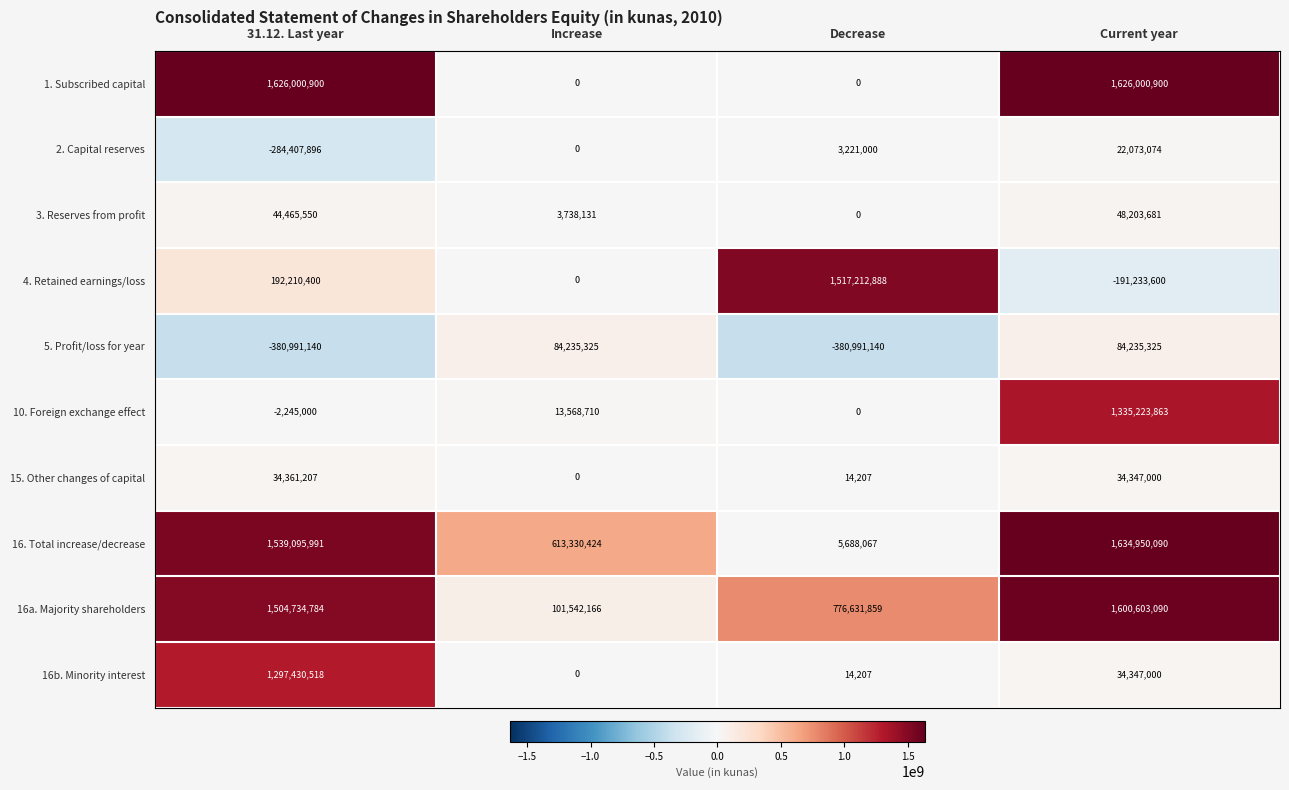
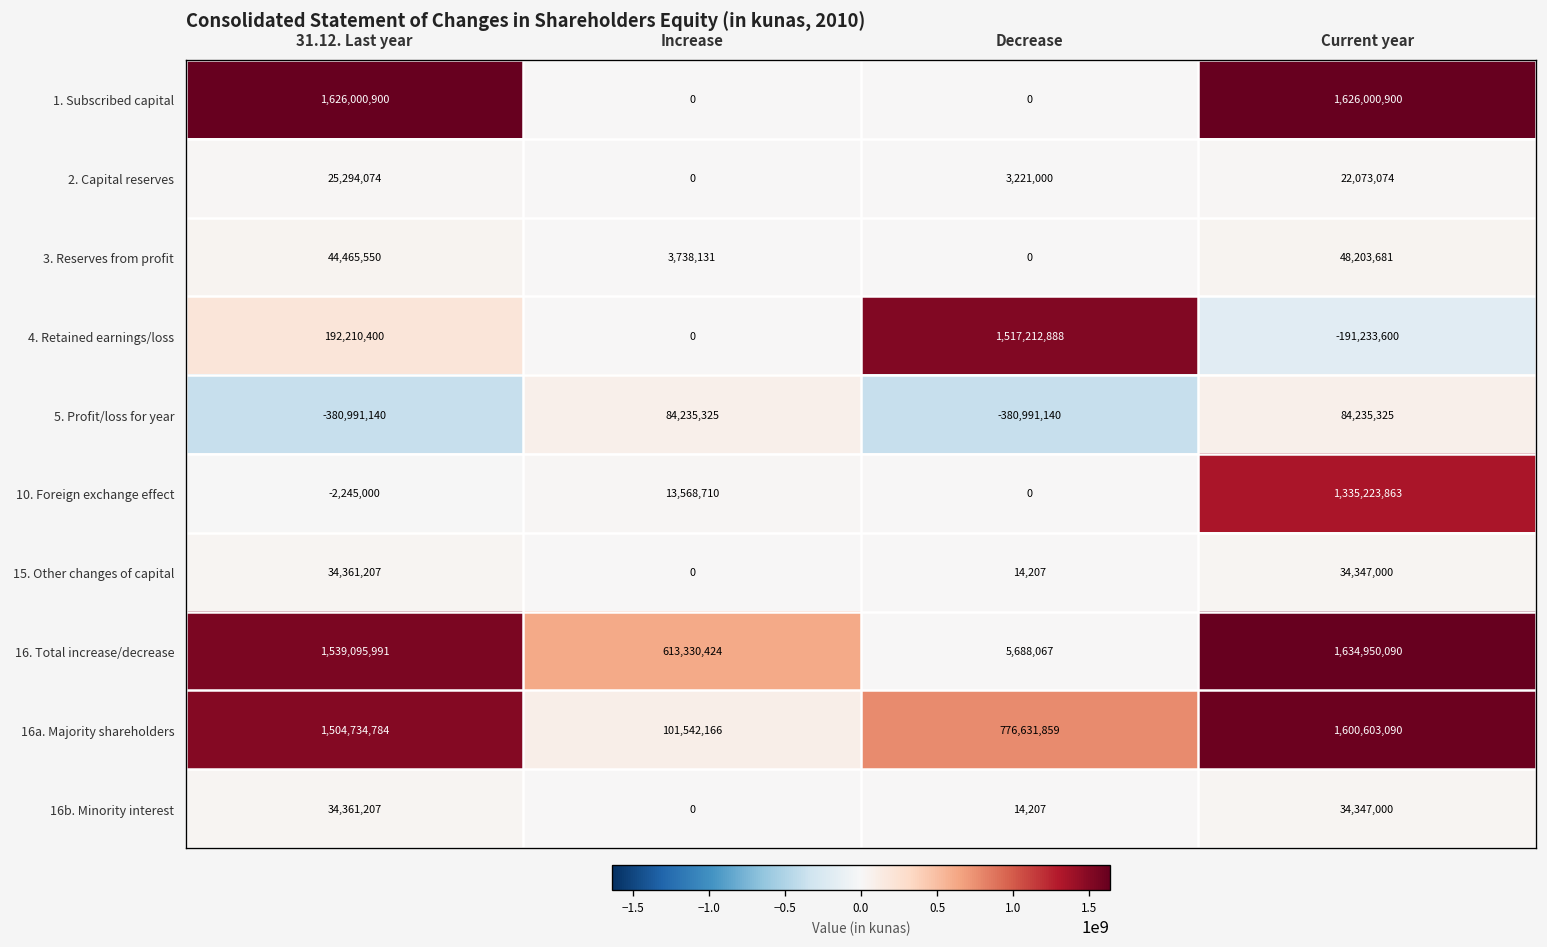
  {
    "1. Subscribed capital": {
      "31.12. Last year": "1,626,000,900",
      "Increase": "0",
      "Decrease": "0",
      "Current year": "1,626,000,900"
    },
    "2. Capital reserves": {
-     "31.12. Last year": "-284,407,896",
+     "31.12. Last year": "25,294,074",
      "Increase": "0",
      "Decrease": "3,221,000",
      "Current year": "22,073,074"
    },
    "3. Reserves from profit": {
      "31.12. Last year": "44,465,550",
      "Increase": "3,738,131",
      "Decrease": "0",
      "Current year": "48,203,681"
    },
    "4. Retained earnings/loss": {
      "31.12. Last year": "192,210,400",
      "Increase": "0",
      "Decrease": "1,517,212,888",
      "Current year": "-191,233,600"
    },
    "5. Profit/loss for year": {
      "31.12. Last year": "-380,991,140",
      "Increase": "84,235,325",
      "Decrease": "-380,991,140",
      "Current year": "84,235,325"
    },
    "10. Foreign exchange effect": {
      "31.12. Last year": "-2,245,000",
      "Increase": "13,568,710",
      "Decrease": "0",
      "Current year": "1,335,223,863"
    },
    "15. Other changes of capital": {
      "31.12. Last year": "34,361,207",
      "Increase": "0",
      "Decrease": "14,207",
      "Current year": "34,347,000"
    },
    "16. Total increase/decrease": {
      "31.12. Last year": "1,539,095,991",
      "Increase": "613,330,424",
      "Decrease": "5,688,067",
      "Current year": "1,634,950,090"
    },
    "16a. Majority shareholders": {
      "31.12. Last year": "1,504,734,784",
      "Increase": "101,542,166",
      "Decrease": "776,631,859",
      "Current year": "1,600,603,090"
    },
    "16b. Minority interest": {
-     "31.12. Last year": "1,297,430,518",
+     "31.12. Last year": "34,361,207",
      "Increase": "0",
      "Decrease": "14,207",
      "Current year": "34,347,000"
    }
  }
